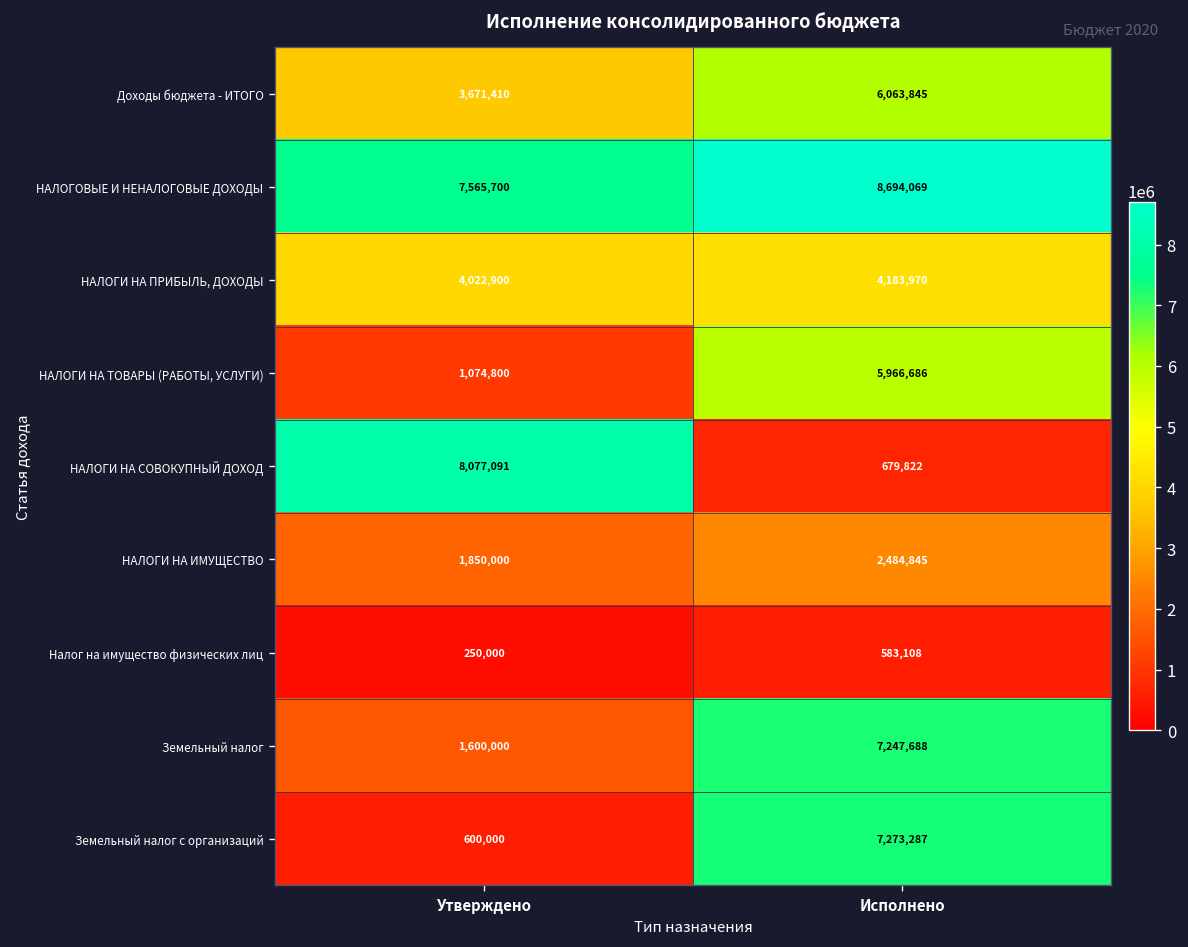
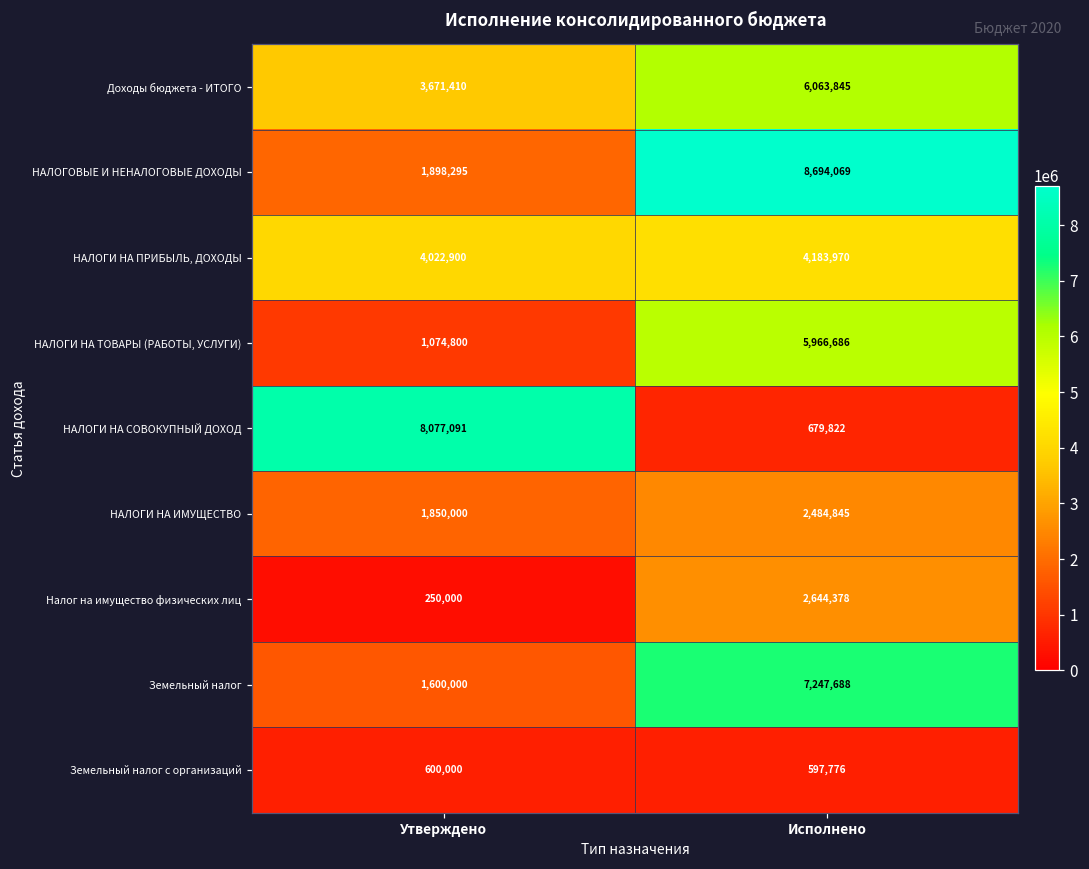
  {
    "Доходы бюджета - ИТОГО": {
      "Утверждено": "3,671,410",
      "Исполнено": "6,063,845"
    },
    "НАЛОГОВЫЕ И НЕНАЛОГОВЫЕ ДОХОДЫ": {
-     "Утверждено": "7,565,700",
+     "Утверждено": "1,898,295",
      "Исполнено": "8,694,069"
    },
    "НАЛОГИ НА ПРИБЫЛЬ, ДОХОДЫ": {
      "Утверждено": "4,022,900",
      "Исполнено": "4,183,970"
    },
    "НАЛОГИ НА ТОВАРЫ (РАБОТЫ, УСЛУГИ)": {
      "Утверждено": "1,074,800",
      "Исполнено": "5,966,686"
    },
    "НАЛОГИ НА СОВОКУПНЫЙ ДОХОД": {
      "Утверждено": "8,077,091",
      "Исполнено": "679,822"
    },
    "НАЛОГИ НА ИМУЩЕСТВО": {
      "Утверждено": "1,850,000",
      "Исполнено": "2,484,845"
    },
    "Налог на имущество физических лиц": {
      "Утверждено": "250,000",
-     "Исполнено": "583,108"
+     "Исполнено": "2,644,378"
    },
    "Земельный налог": {
      "Утверждено": "1,600,000",
      "Исполнено": "7,247,688"
    },
    "Земельный налог с организаций": {
      "Утверждено": "600,000",
-     "Исполнено": "7,273,287"
+     "Исполнено": "597,776"
    }
  }
